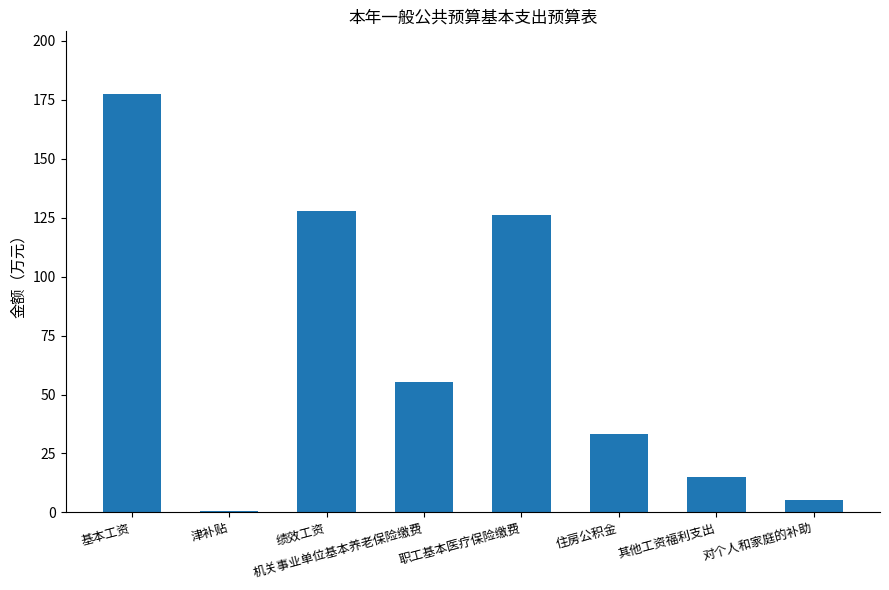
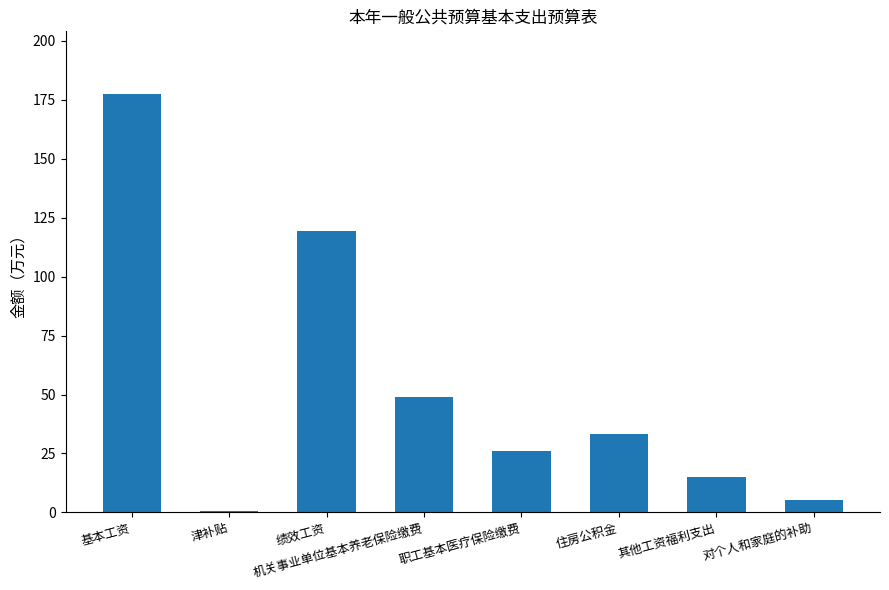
  {
    "基本工资": 177,
-   "绩效工资": 128,
-   "机关事业单位基本养老保险缴费": 55,
-   "职工基本医疗保险缴费": 126,
+   "绩效工资": 119,
+   "机关事业单位基本养老保险缴费": 49,
+   "职工基本医疗保险缴费": 26,
    "住房公积金": 33,
    "其他工资福利支出": 15,
    "对个人和家庭的补助": 5
  }
